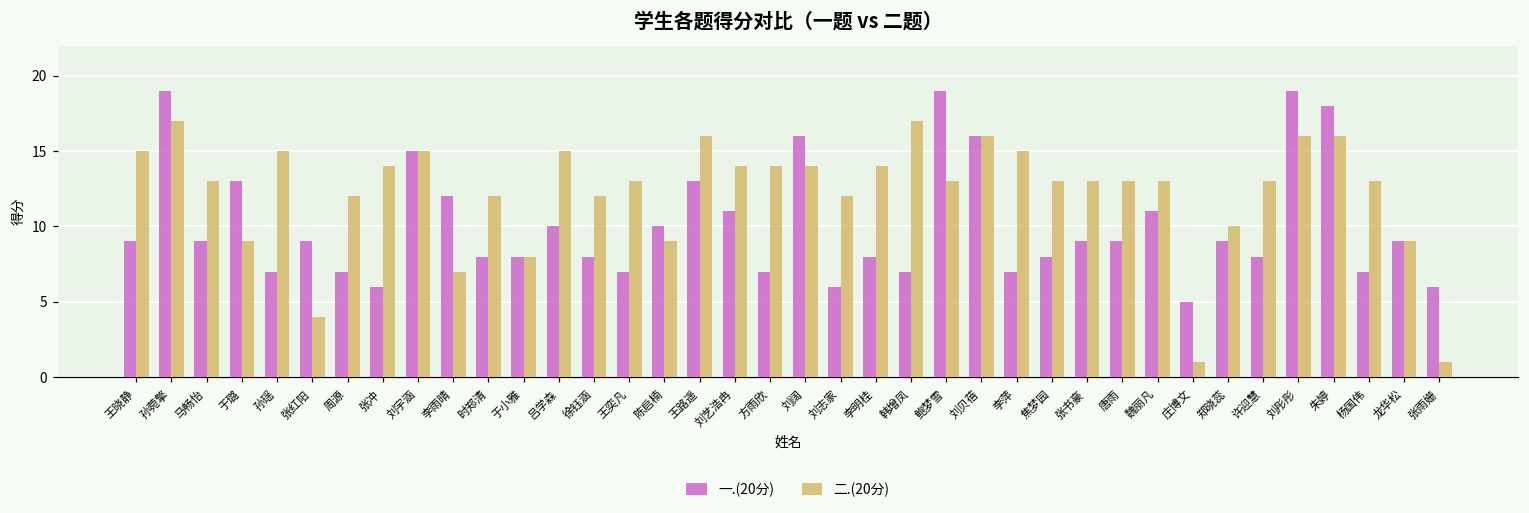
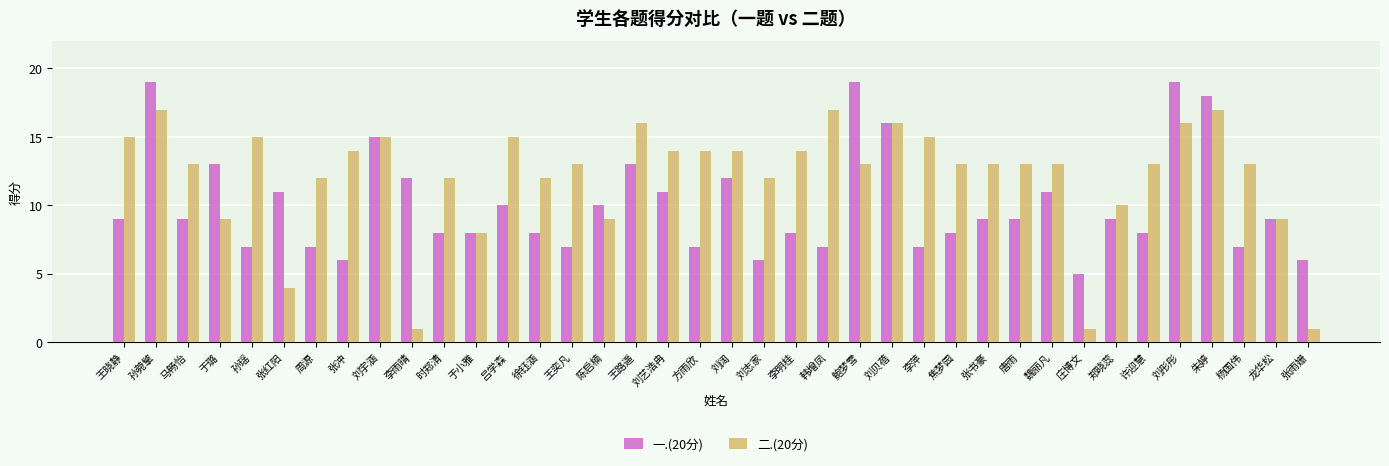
  {
    "一.(20分)": {
      "王晓静": 9,
      "孙菀擎": 19,
      "马畅怡": 9,
      "于璐": 13,
      "孙瑶": 7,
-     "张红阳": 9,
+     "张红阳": 11,
      "周源": 7,
      "张冲": 6,
      "刘宇涵": 15,
      "李雨晴": 12,
      "时郑清": 8,
      "于小雅": 8,
      "吕学森": 10,
      "徐钰涵": 8,
      "王奕凡": 7,
      "陈启楠": 10,
      "王路遥": 13,
      "刘艺浩冉": 11,
      "方雨欣": 7,
-     "刘阔": 16,
+     "刘阔": 12,
      "刘志家": 6,
      "李明桂": 8,
      "韩增凤": 7,
      "鲍梦雪": 19,
      "刘贝蓓": 16,
      "李萍": 7,
      "焦梦园": 8,
      "张书豪": 9,
      "唐雨": 9,
      "魏丽凡": 11,
      "庄博文": 5,
      "郑晓蕊": 9,
      "许迎慧": 8,
      "刘彤彤": 19,
      "朱婷": 18,
      "杨国伟": 7,
      "龙华松": 9,
      "张雨姗": 6
    },
    "二.(20分)": {
      "王晓静": 15,
      "孙菀擎": 17,
      "马畅怡": 13,
      "于璐": 9,
      "孙瑶": 15,
      "张红阳": 4,
      "周源": 12,
      "张冲": 14,
      "刘宇涵": 15,
-     "李雨晴": 7,
+     "李雨晴": 1,
      "时郑清": 12,
      "于小雅": 8,
      "吕学森": 15,
      "徐钰涵": 12,
      "王奕凡": 13,
      "陈启楠": 9,
      "王路遥": 16,
      "刘艺浩冉": 14,
      "方雨欣": 14,
      "刘阔": 14,
      "刘志家": 12,
      "李明桂": 14,
      "韩增凤": 17,
      "鲍梦雪": 13,
      "刘贝蓓": 16,
      "李萍": 15,
      "焦梦园": 13,
      "张书豪": 13,
      "唐雨": 13,
      "魏丽凡": 13,
      "庄博文": 1,
      "郑晓蕊": 10,
      "许迎慧": 13,
      "刘彤彤": 16,
-     "朱婷": 16,
+     "朱婷": 17,
      "杨国伟": 13,
      "龙华松": 9,
      "张雨姗": 1
    }
  }
